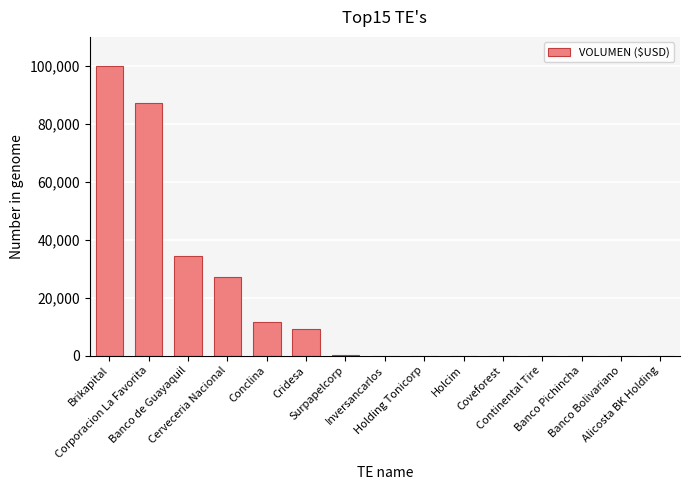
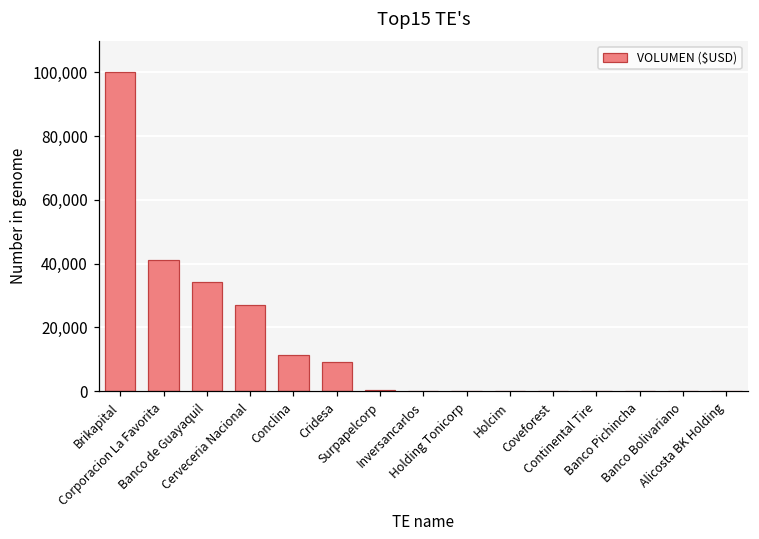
  {
    "Brikapital": "100,000",
-   "Corporacion La Favorita": "87,000",
+   "Corporacion La Favorita": "41,000",
    "Banco de Guayaquil": "34,000",
    "Cerveceria Nacional": "27,000",
    "Conclina": "11,000",
    "Cridesa": "9,000",
    "Inversancarlos": "0",
    "Holding Tonicorp": "0",
    "Holcim": "0",
    "Coveforest": "0",
    "Continental Tire": "0",
    "Banco Pichincha": "0",
    "Banco Bolivariano": "0",
    "Alicosta BK Holding": "0"
  }
